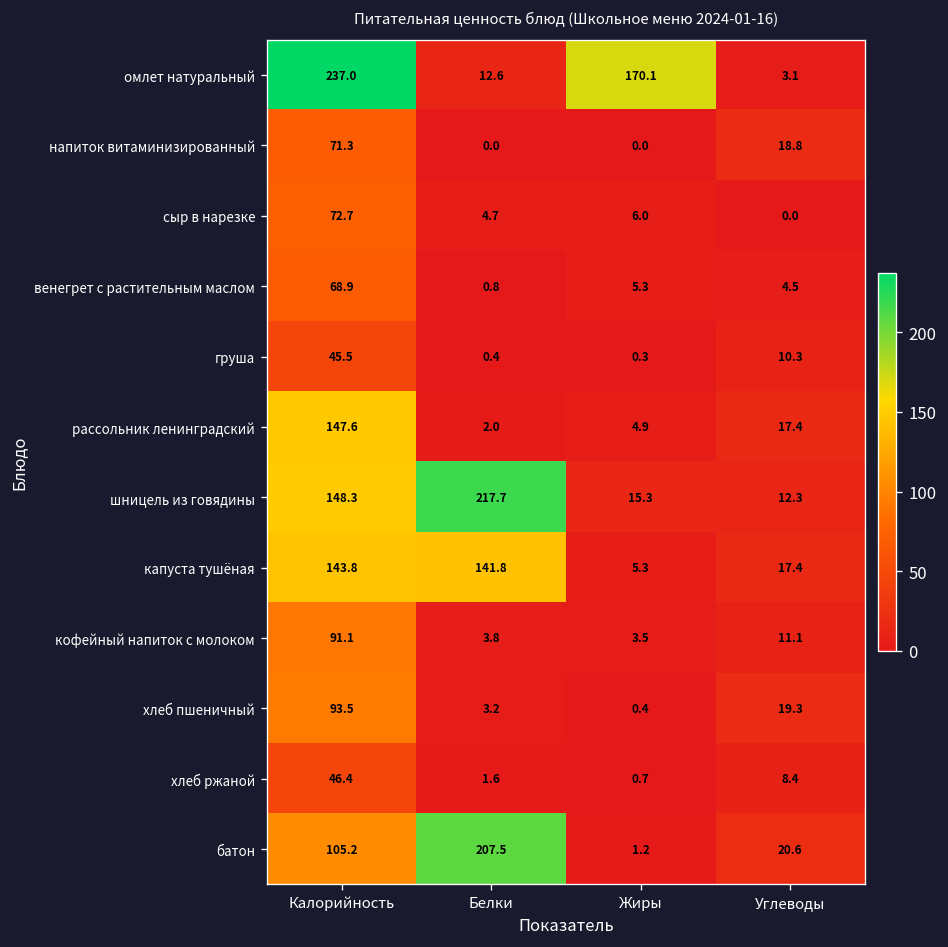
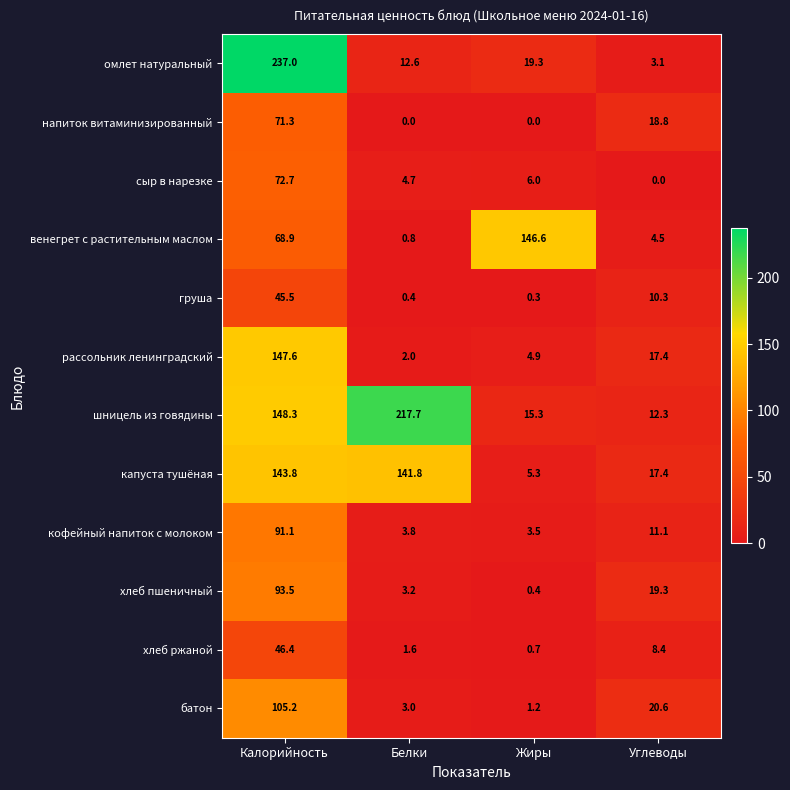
  {
    "омлет натуральный": {
      "Калорийность": 237.0,
      "Белки": 12.6,
-     "Жиры": 170.1,
+     "Жиры": 19.3,
      "Углеводы": 3.1
    },
    "напиток витаминизированный": {
      "Калорийность": 71.3,
      "Белки": 0.0,
      "Жиры": 0.0,
      "Углеводы": 18.8
    },
    "сыр в нарезке": {
      "Калорийность": 72.7,
      "Белки": 4.7,
      "Жиры": 6.0,
      "Углеводы": 0.0
    },
    "венегрет с растительным маслом": {
      "Калорийность": 68.9,
      "Белки": 0.8,
-     "Жиры": 5.3,
+     "Жиры": 146.6,
      "Углеводы": 4.5
    },
    "груша": {
      "Калорийность": 45.5,
      "Белки": 0.4,
      "Жиры": 0.3,
      "Углеводы": 10.3
    },
    "рассольник ленинградский": {
      "Калорийность": 147.6,
      "Белки": 2.0,
      "Жиры": 4.9,
      "Углеводы": 17.4
    },
    "шницель из говядины": {
      "Калорийность": 148.3,
      "Белки": 217.7,
      "Жиры": 15.3,
      "Углеводы": 12.3
    },
    "капуста тушёная": {
      "Калорийность": 143.8,
      "Белки": 141.8,
      "Жиры": 5.3,
      "Углеводы": 17.4
    },
    "кофейный напиток с молоком": {
      "Калорийность": 91.1,
      "Белки": 3.8,
      "Жиры": 3.5,
      "Углеводы": 11.1
    },
    "хлеб пшеничный": {
      "Калорийность": 93.5,
      "Белки": 3.2,
      "Жиры": 0.4,
      "Углеводы": 19.3
    },
    "хлеб ржаной": {
      "Калорийность": 46.4,
      "Белки": 1.6,
      "Жиры": 0.7,
      "Углеводы": 8.4
    },
    "батон": {
      "Калорийность": 105.2,
-     "Белки": 207.5,
+     "Белки": 3.0,
      "Жиры": 1.2,
      "Углеводы": 20.6
    }
  }
